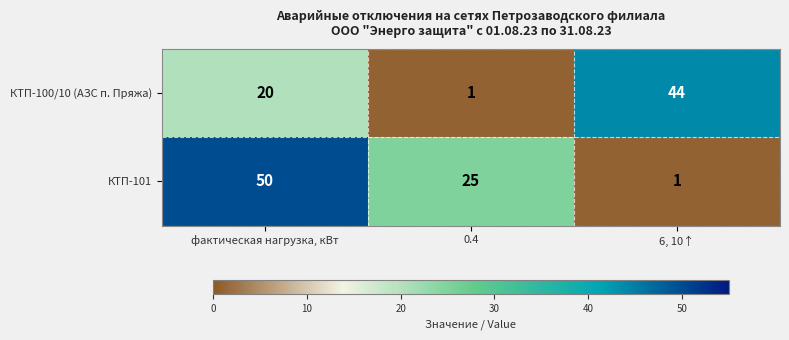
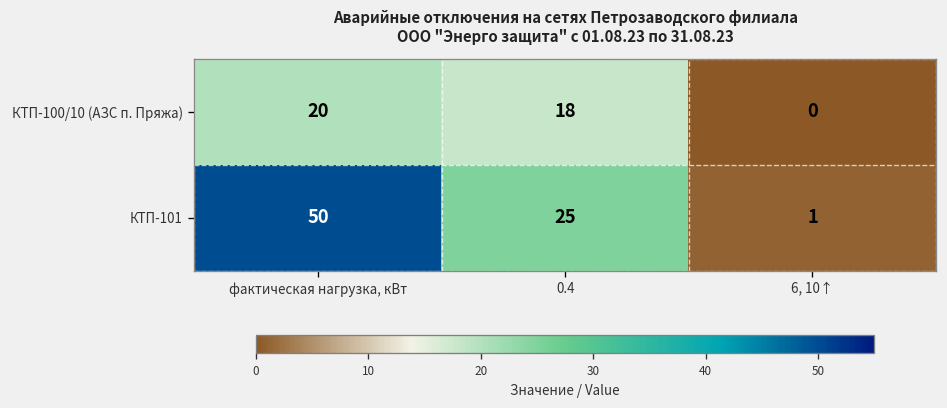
  {
    "КТП-100/10 (АЗС п. Пряжа)": {
      "фактическая нагрузка, кВт": 20,
-     "0.4": 1,
-     "6, 10↑": 44
+     "0.4": 18,
+     "6, 10↑": 0
    },
    "КТП-101": {
      "фактическая нагрузка, кВт": 50,
      "0.4": 25,
      "6, 10↑": 1
    }
  }
